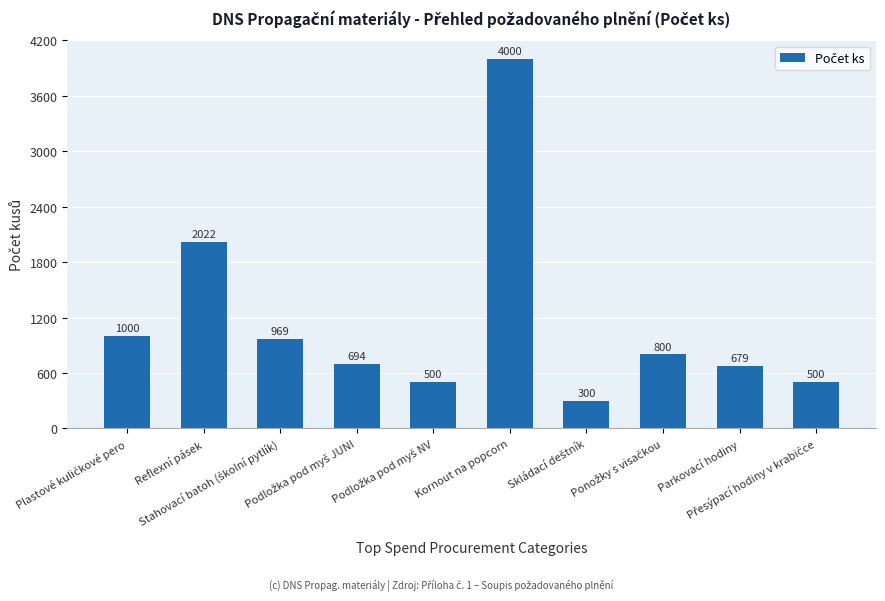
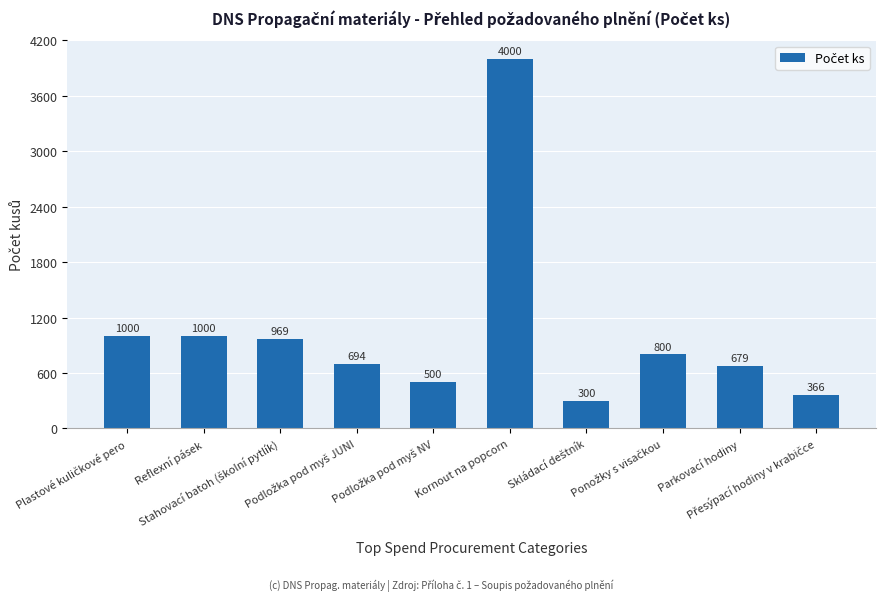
  {
    "Plastové kuličkové pero": 1000,
-   "Reflexní pásek": 2022,
+   "Reflexní pásek": 1000,
    "Stahovací batoh (školní pytlík)": 969,
    "Podložka pod myš JUNI": 694,
    "Podložka pod myš NV": 500,
    "Kornout na popcorn": 4000,
    "Skládací deštník": 300,
    "Ponožky s visačkou": 800,
    "Parkovací hodiny": 679,
-   "Přesýpací hodiny v krabičce": 500
+   "Přesýpací hodiny v krabičce": 366
  }
